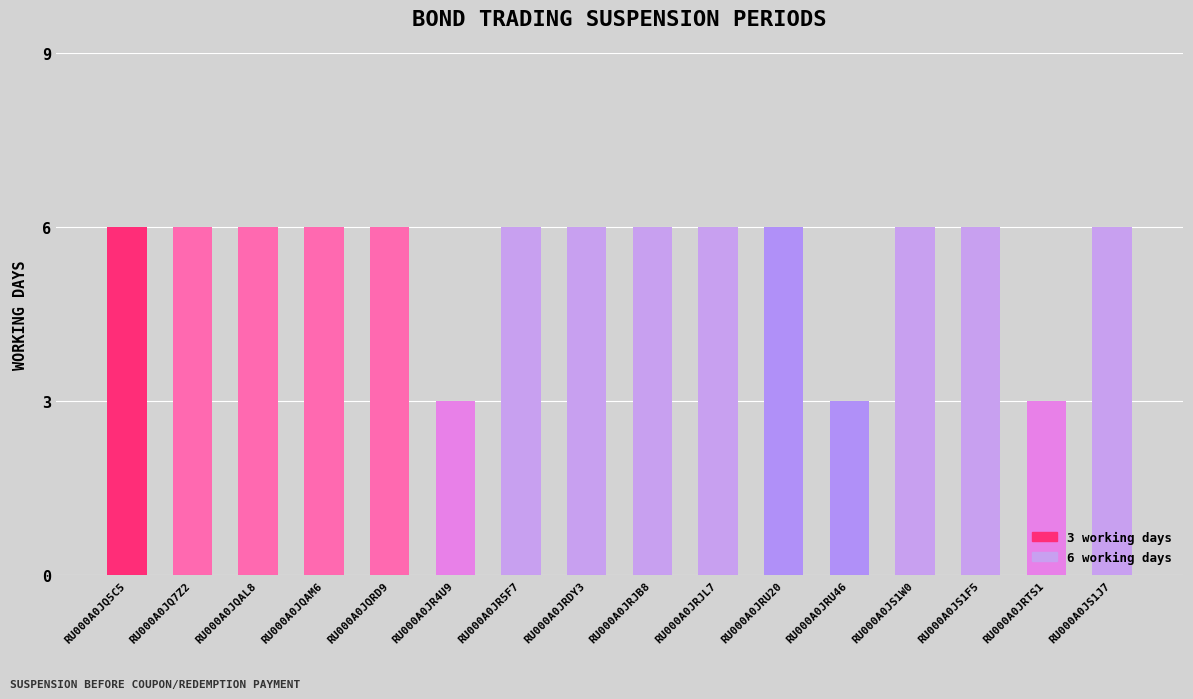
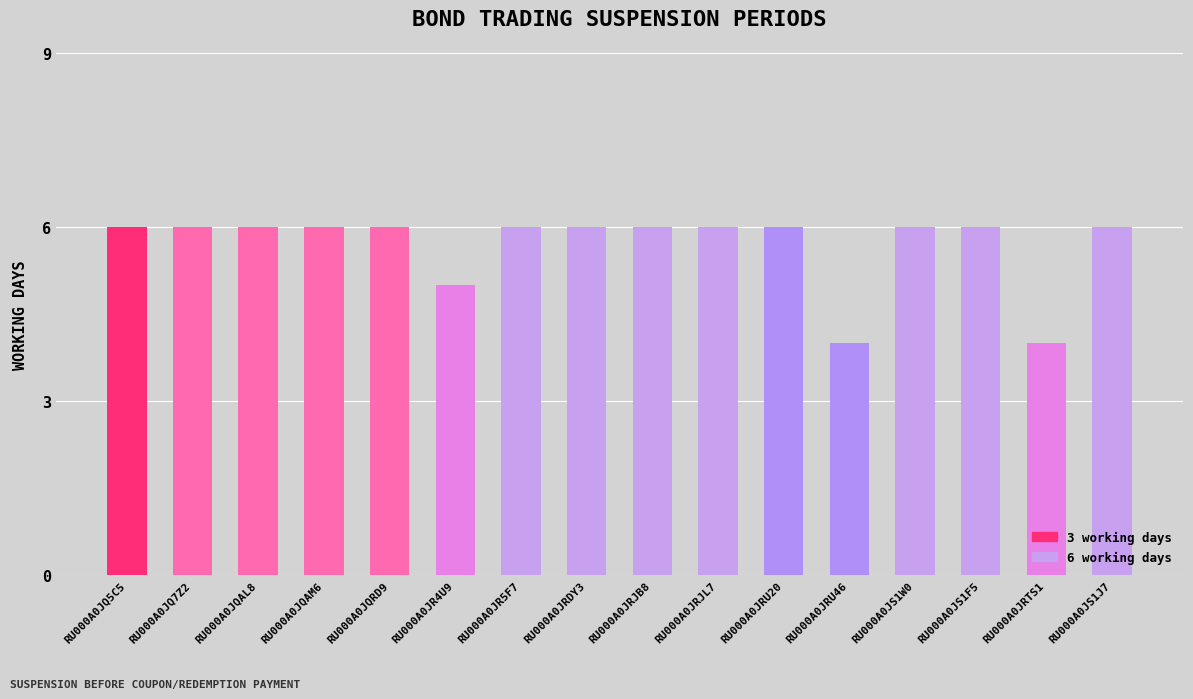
  {
    "RU000A0JQ5C5": 6,
    "RU000A0JQ7Z2": 6,
    "RU000A0JQAL8": 6,
    "RU000A0JQAM6": 6,
    "RU000A0JQRD9": 6,
-   "RU000A0JR4U9": 3,
+   "RU000A0JR4U9": 5,
    "RU000A0JR5F7": 6,
    "RU000A0JRDY3": 6,
    "RU000A0JRJB8": 6,
    "RU000A0JRJL7": 6,
    "RU000A0JRU20": 6,
-   "RU000A0JRU46": 3,
+   "RU000A0JRU46": 4,
    "RU000A0JS1W0": 6,
    "RU000A0JS1F5": 6,
-   "RU000A0JRTS1": 3,
+   "RU000A0JRTS1": 4,
    "RU000A0JS1J7": 6
  }
